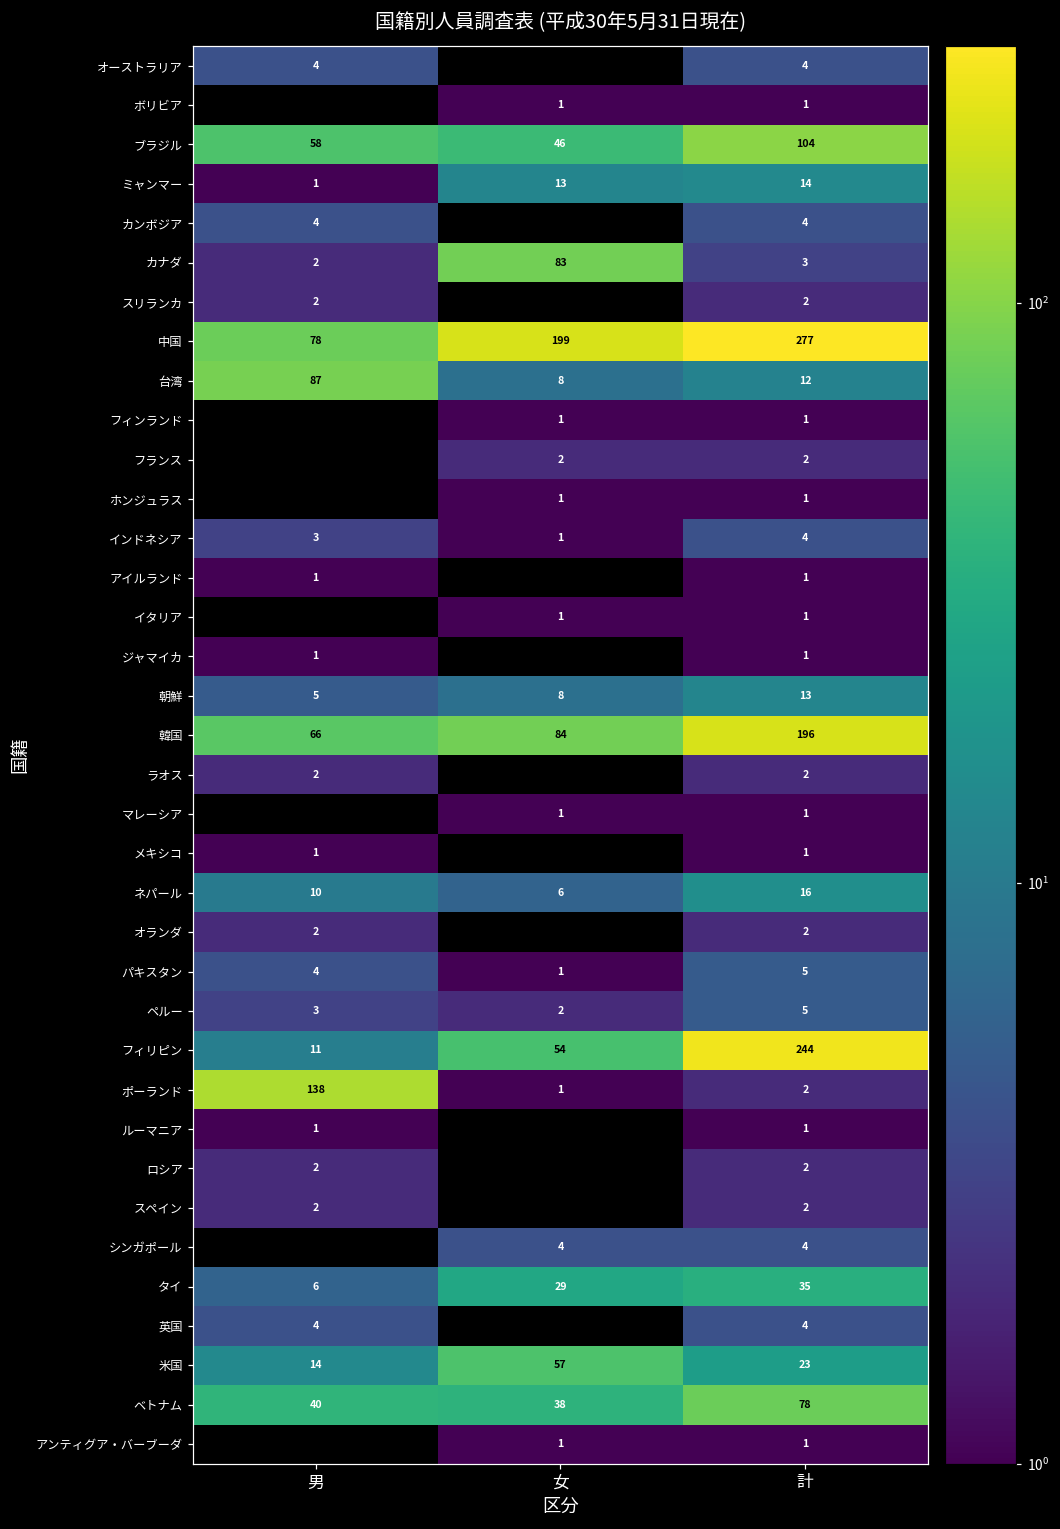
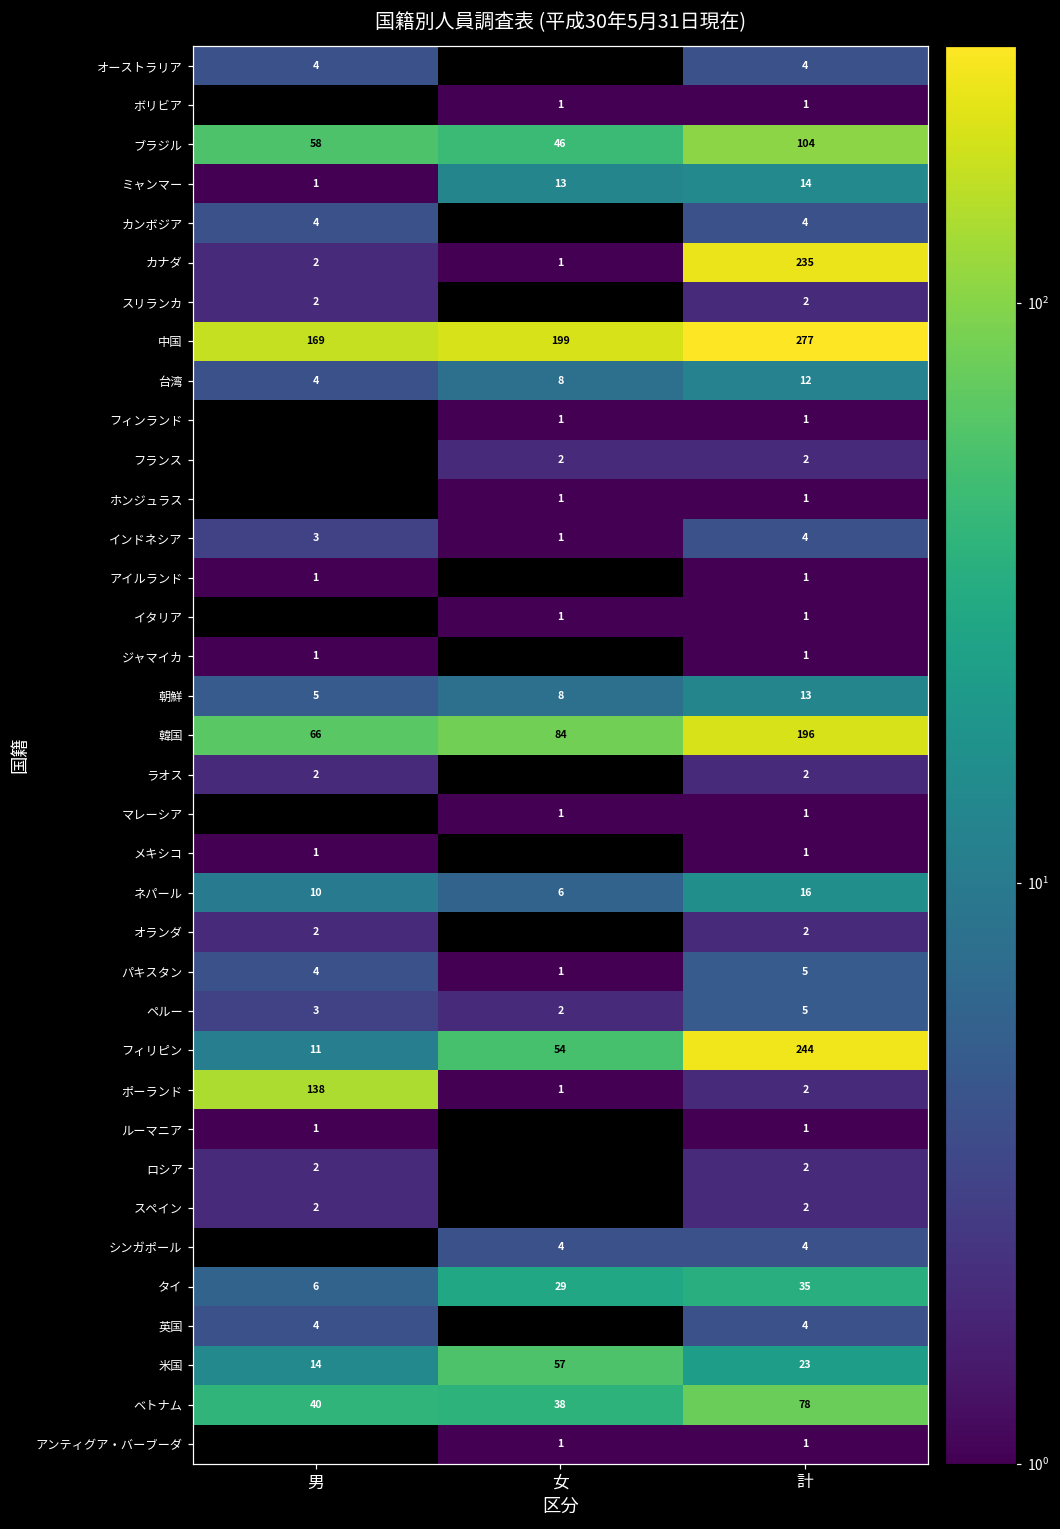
  {
    "オーストラリア": {
      "男": 4,
      "計": 4
    },
    "ボリビア": {
      "女": 1,
      "計": 1
    },
    "ブラジル": {
      "男": 58,
      "女": 46,
      "計": 104
    },
    "ミャンマー": {
      "男": 1,
      "女": 13,
      "計": 14
    },
    "カンボジア": {
      "男": 4,
      "計": 4
    },
    "カナダ": {
      "男": 2,
-     "女": 83,
-     "計": 3
+     "女": 1,
+     "計": 235
    },
    "スリランカ": {
      "男": 2,
      "計": 2
    },
    "中国": {
-     "男": 78,
+     "男": 169,
      "女": 199,
      "計": 277
    },
    "台湾": {
-     "男": 87,
+     "男": 4,
      "女": 8,
      "計": 12
    },
    "フィンランド": {
      "女": 1,
      "計": 1
    },
    "フランス": {
      "女": 2,
      "計": 2
    },
    "ホンジュラス": {
      "女": 1,
      "計": 1
    },
    "インドネシア": {
      "男": 3,
      "女": 1,
      "計": 4
    },
    "アイルランド": {
      "男": 1,
      "計": 1
    },
    "イタリア": {
      "女": 1,
      "計": 1
    },
    "ジャマイカ": {
      "男": 1,
      "計": 1
    },
    "朝鮮": {
      "男": 5,
      "女": 8,
      "計": 13
    },
    "韓国": {
      "男": 66,
      "女": 84,
      "計": 196
    },
    "ラオス": {
      "男": 2,
      "計": 2
    },
    "マレーシア": {
      "女": 1,
      "計": 1
    },
    "メキシコ": {
      "男": 1,
      "計": 1
    },
    "ネパール": {
      "男": 10,
      "女": 6,
      "計": 16
    },
    "オランダ": {
      "男": 2,
      "計": 2
    },
    "パキスタン": {
      "男": 4,
      "女": 1,
      "計": 5
    },
    "ペルー": {
      "男": 3,
      "女": 2,
      "計": 5
    },
    "フィリピン": {
      "男": 11,
      "女": 54,
      "計": 244
    },
    "ポーランド": {
      "男": 138,
      "女": 1,
      "計": 2
    },
    "ルーマニア": {
      "男": 1,
      "計": 1
    },
    "ロシア": {
      "男": 2,
      "計": 2
    },
    "スペイン": {
      "男": 2,
      "計": 2
    },
    "シンガポール": {
      "女": 4,
      "計": 4
    },
    "タイ": {
      "男": 6,
      "女": 29,
      "計": 35
    },
    "英国": {
      "男": 4,
      "計": 4
    },
    "米国": {
      "男": 14,
      "女": 57,
      "計": 23
    },
    "ベトナム": {
      "男": 40,
      "女": 38,
      "計": 78
    },
    "アンティグア・バーブーダ": {
      "女": 1,
      "計": 1
    }
  }
